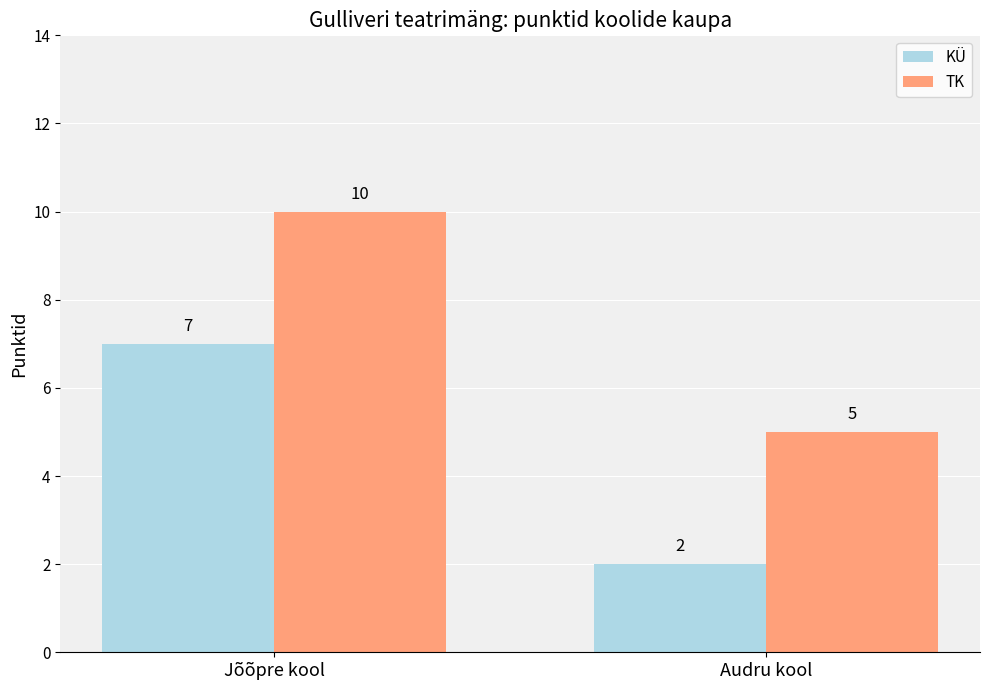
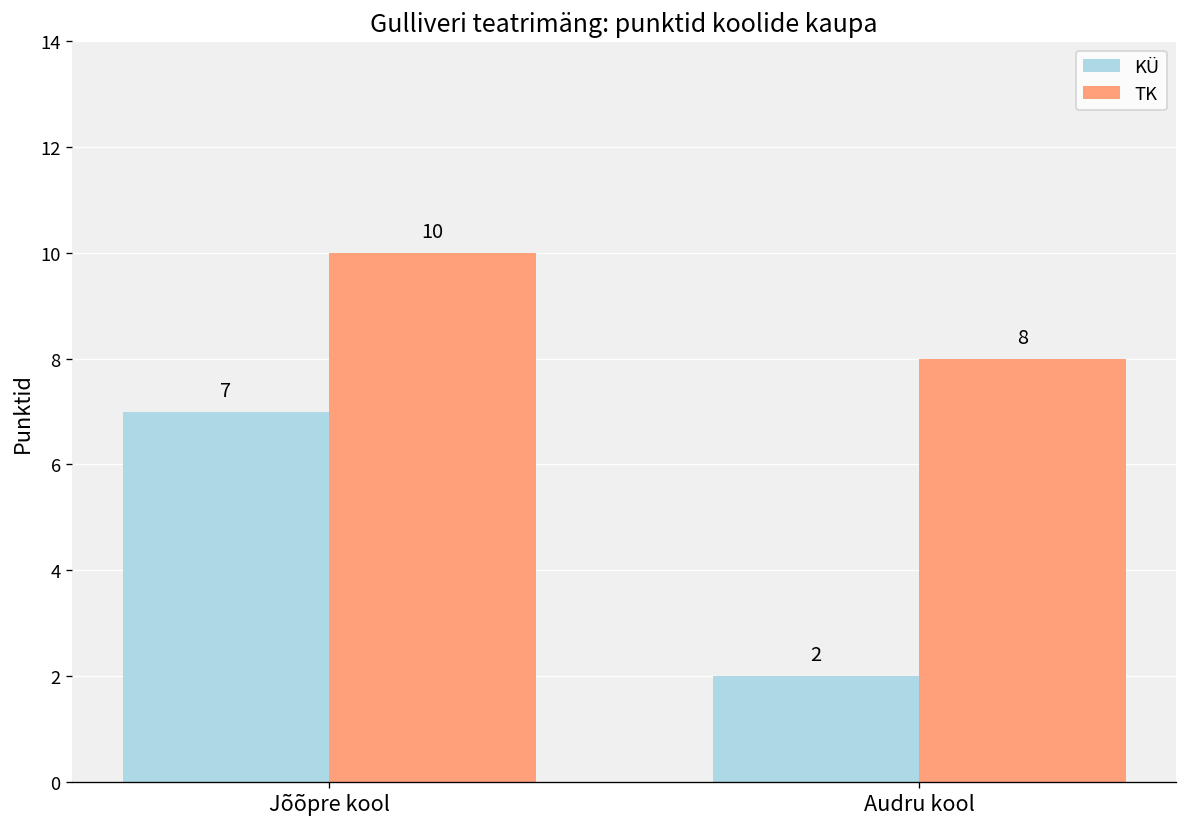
  {
    "KÜ": {
      "Jõõpre kool": 7,
      "Audru kool": 2
    },
    "TK": {
      "Jõõpre kool": 10,
-     "Audru kool": 5
+     "Audru kool": 8
    }
  }
